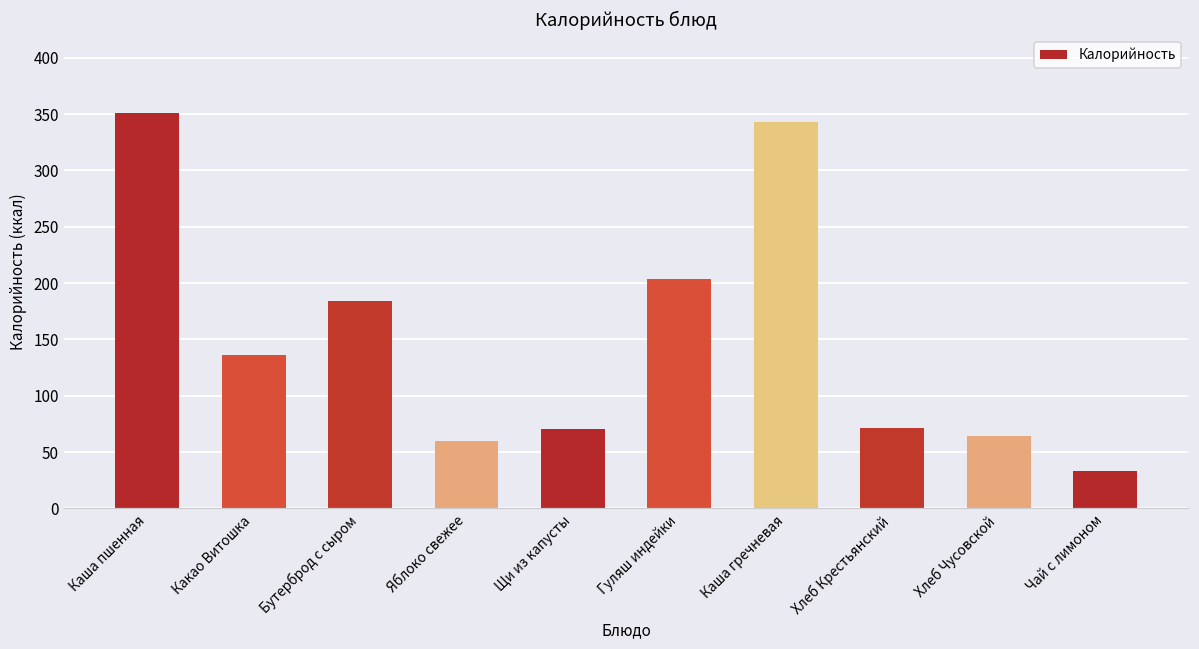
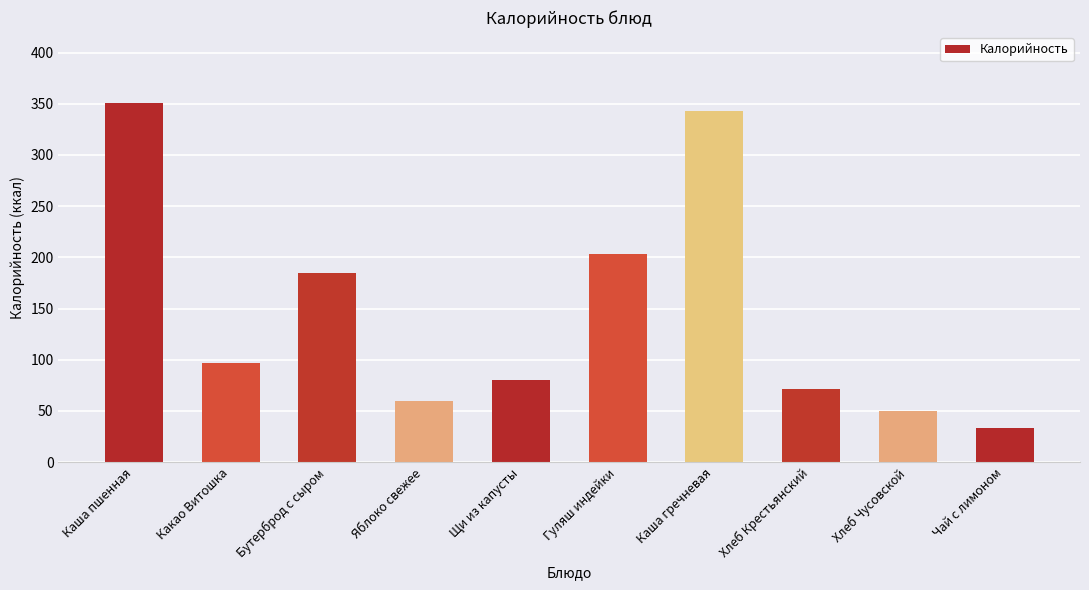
  {
    "Каша пшенная": 351,
-   "Какао Витошка": 136,
+   "Какао Витошка": 97,
    "Бутерброд с сыром": 185,
    "Яблоко свежее": 60,
-   "Щи из капусты": 70,
+   "Щи из капусты": 80,
    "Гуляш индейки": 203,
    "Каша гречневая": 343,
    "Хлеб Крестьянский": 71,
-   "Хлеб Чусовской": 64,
+   "Хлеб Чусовской": 50,
    "Чай с лимоном": 33
  }
